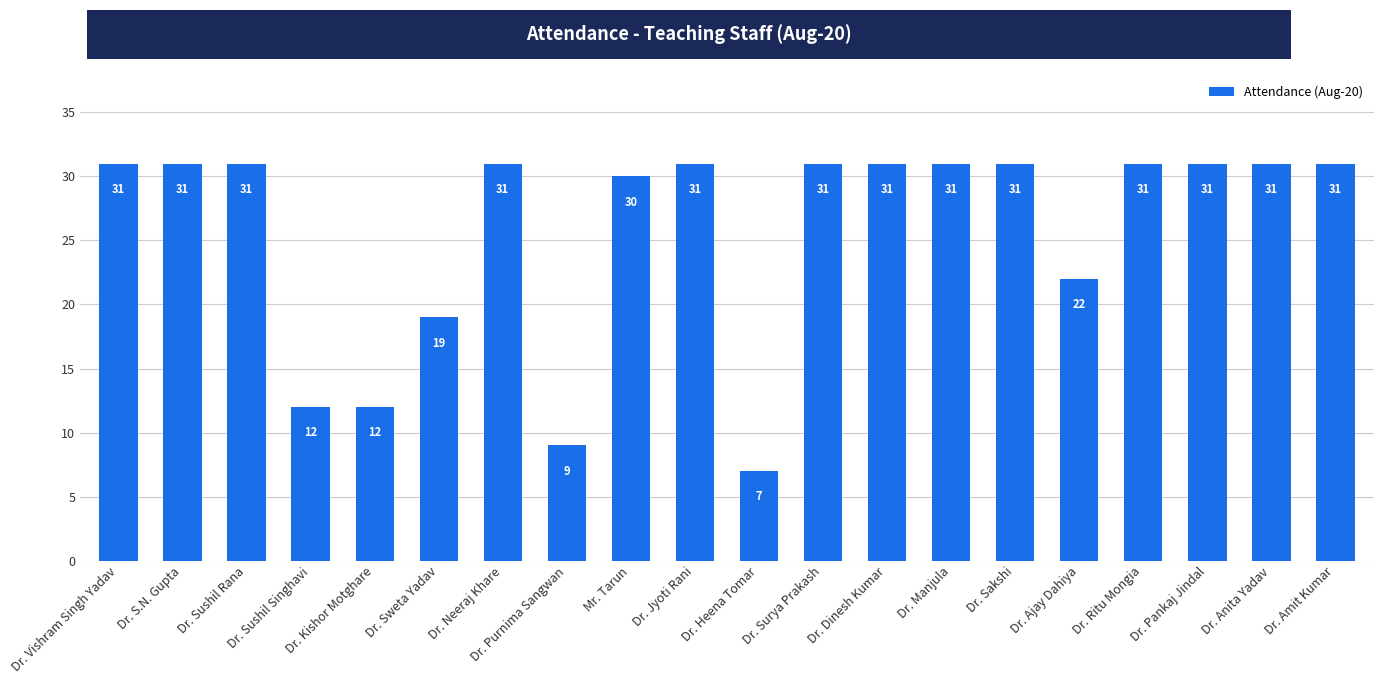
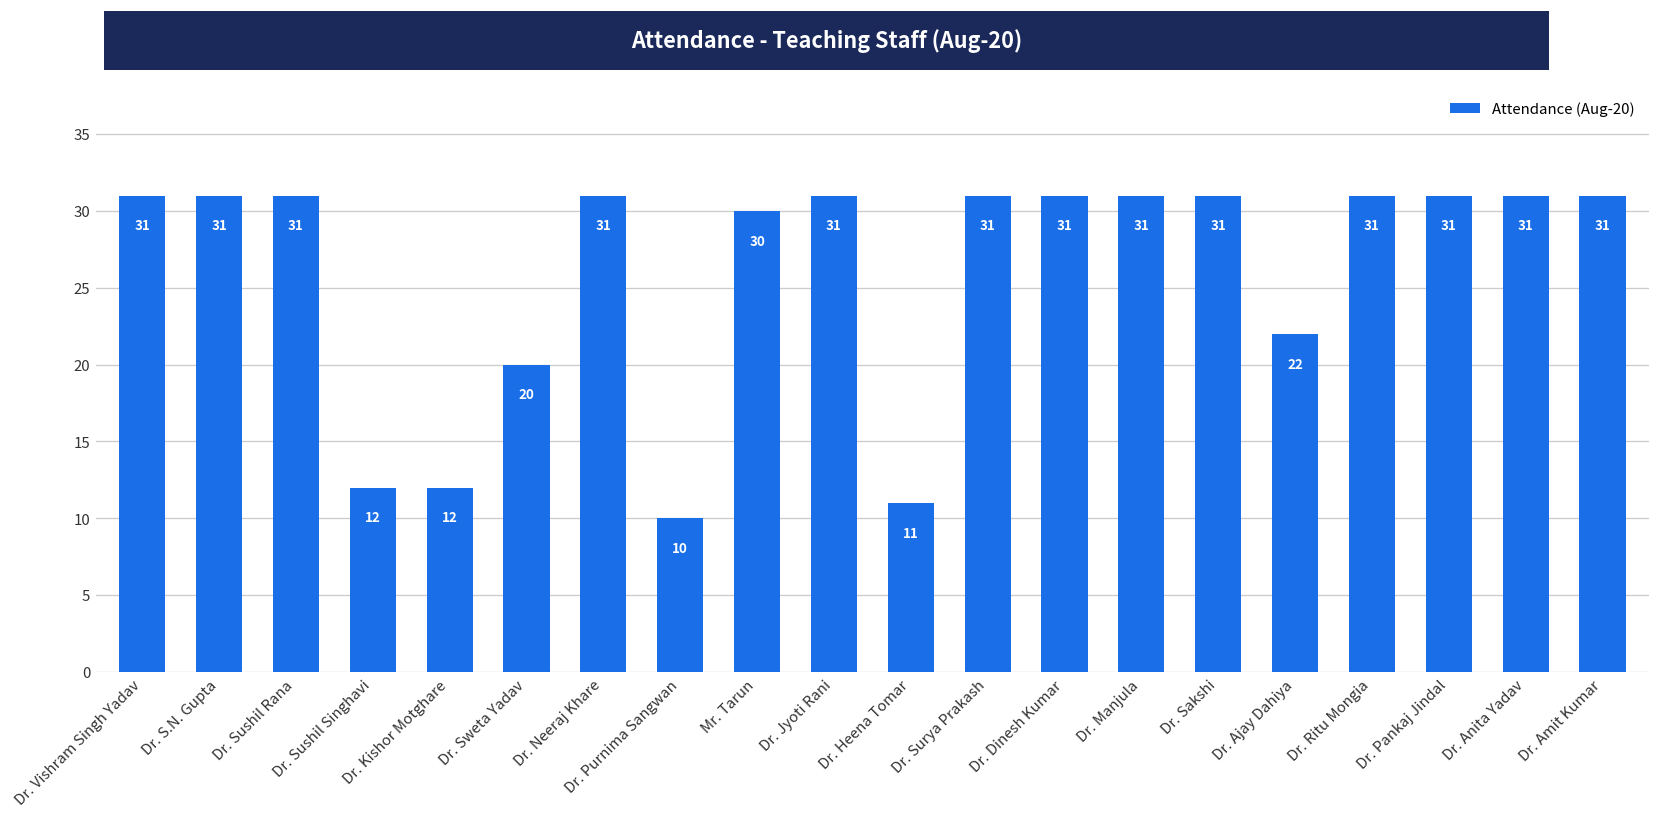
  {
    "Dr. Vishram Singh Yadav": 31,
    "Dr. S.N. Gupta": 31,
    "Dr. Sushil Rana": 31,
    "Dr. Sushil Singhavi": 12,
    "Dr. Kishor Motghare": 12,
-   "Dr. Sweta Yadav": 19,
+   "Dr. Sweta Yadav": 20,
    "Dr. Neeraj Khare": 31,
-   "Dr. Purnima Sangwan": 9,
+   "Dr. Purnima Sangwan": 10,
    "Mr. Tarun": 30,
    "Dr. Jyoti Rani": 31,
-   "Dr. Heena Tomar": 7,
+   "Dr. Heena Tomar": 11,
    "Dr. Surya Prakash": 31,
    "Dr. Dinesh Kumar": 31,
    "Dr. Manjula": 31,
    "Dr. Sakshi": 31,
    "Dr. Ajay Dahiya": 22,
    "Dr. Ritu Mongia": 31,
    "Dr. Pankaj Jindal": 31,
    "Dr. Anita Yadav": 31,
    "Dr. Amit Kumar": 31
  }
